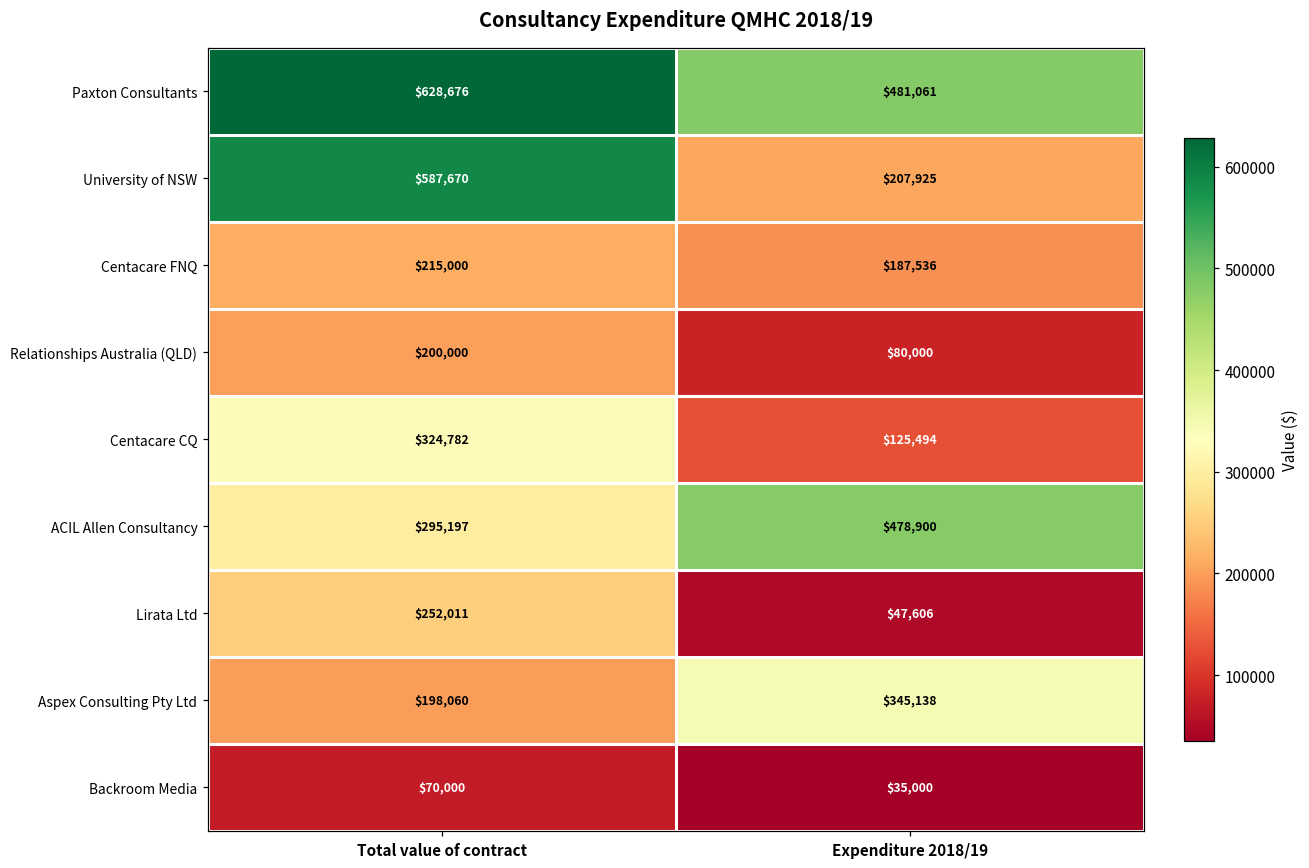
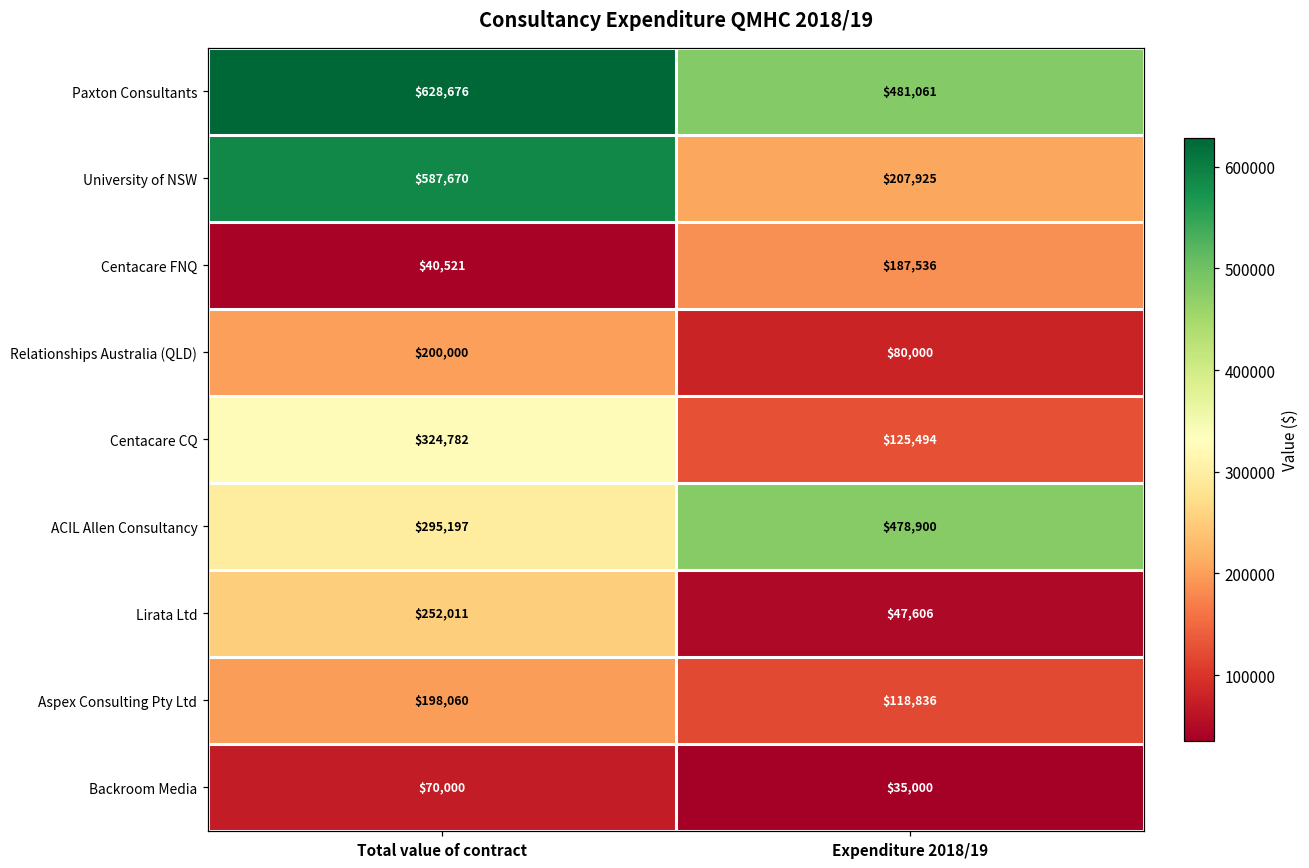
  {
    "Paxton Consultants": {
      "Total value of contract": "$628,676",
      "Expenditure 2018/19": "$481,061"
    },
    "University of NSW": {
      "Total value of contract": "$587,670",
      "Expenditure 2018/19": "$207,925"
    },
    "Centacare FNQ": {
-     "Total value of contract": "$215,000",
+     "Total value of contract": "$40,521",
      "Expenditure 2018/19": "$187,536"
    },
    "Relationships Australia (QLD)": {
      "Total value of contract": "$200,000",
      "Expenditure 2018/19": "$80,000"
    },
    "Centacare CQ": {
      "Total value of contract": "$324,782",
      "Expenditure 2018/19": "$125,494"
    },
    "ACIL Allen Consultancy": {
      "Total value of contract": "$295,197",
      "Expenditure 2018/19": "$478,900"
    },
    "Lirata Ltd": {
      "Total value of contract": "$252,011",
      "Expenditure 2018/19": "$47,606"
    },
    "Aspex Consulting Pty Ltd": {
      "Total value of contract": "$198,060",
-     "Expenditure 2018/19": "$345,138"
+     "Expenditure 2018/19": "$118,836"
    },
    "Backroom Media": {
      "Total value of contract": "$70,000",
      "Expenditure 2018/19": "$35,000"
    }
  }
